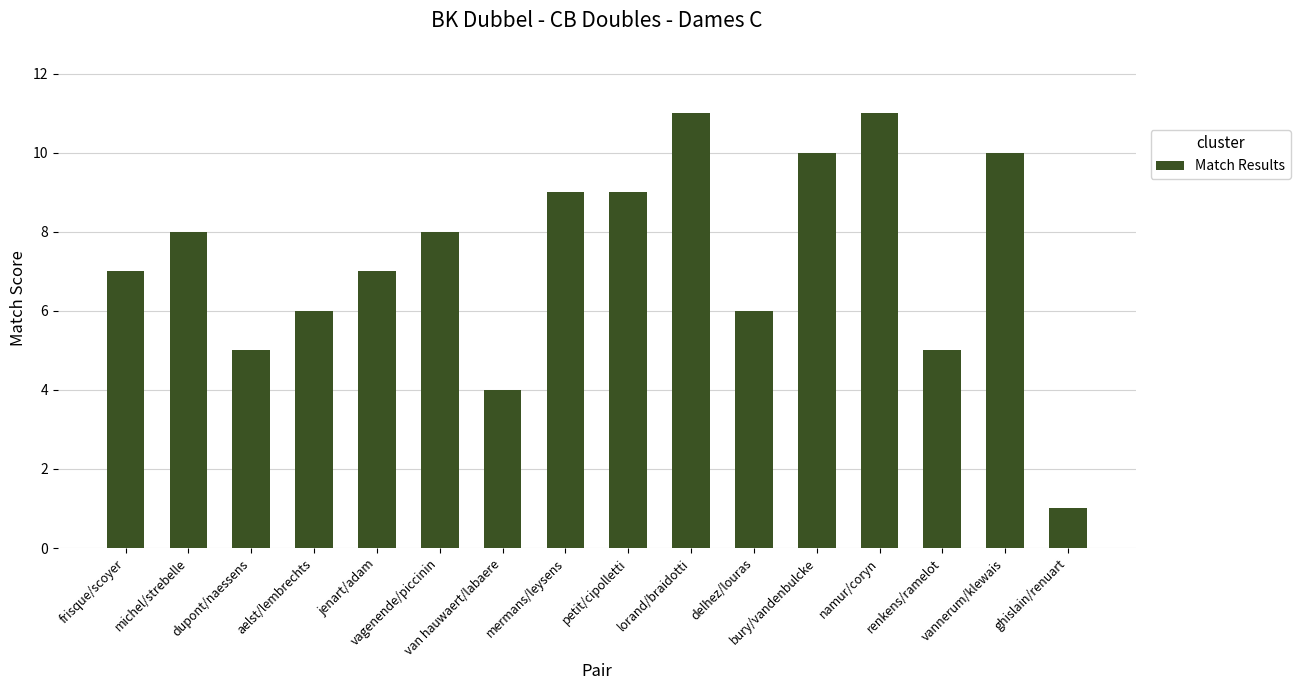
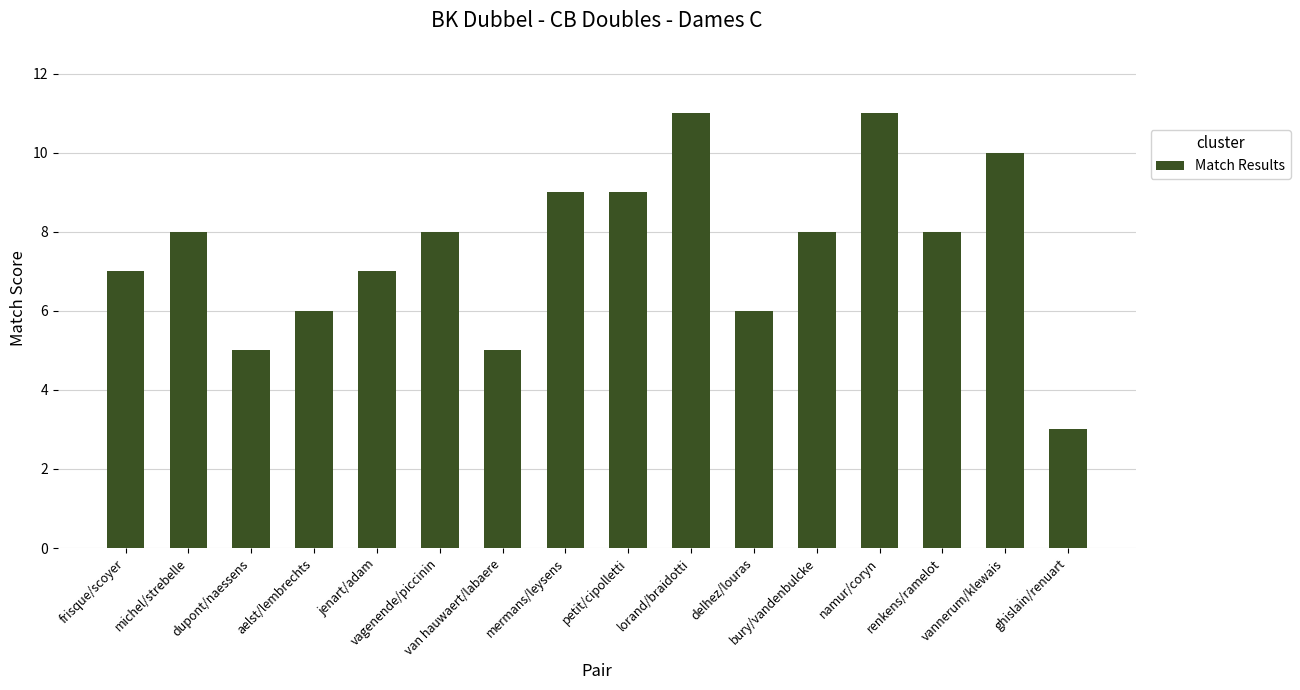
  {
    "frisque/scoyer": 7,
    "michel/strebelle": 8,
    "dupont/naessens": 5,
    "aelst/lembrechts": 6,
    "jenart/adam": 7,
    "vagenende/piccinin": 8,
-   "van hauwaert/labaere": 4,
+   "van hauwaert/labaere": 5,
    "mermans/leysens": 9,
    "petit/cipolletti": 9,
    "lorand/braidotti": 11,
    "delhez/louras": 6,
-   "bury/vandenbulcke": 10,
+   "bury/vandenbulcke": 8,
    "namur/coryn": 11,
-   "renkens/ramelot": 5,
+   "renkens/ramelot": 8,
    "vannerum/klewais": 10,
-   "ghislain/renuart": 1
+   "ghislain/renuart": 3
  }
